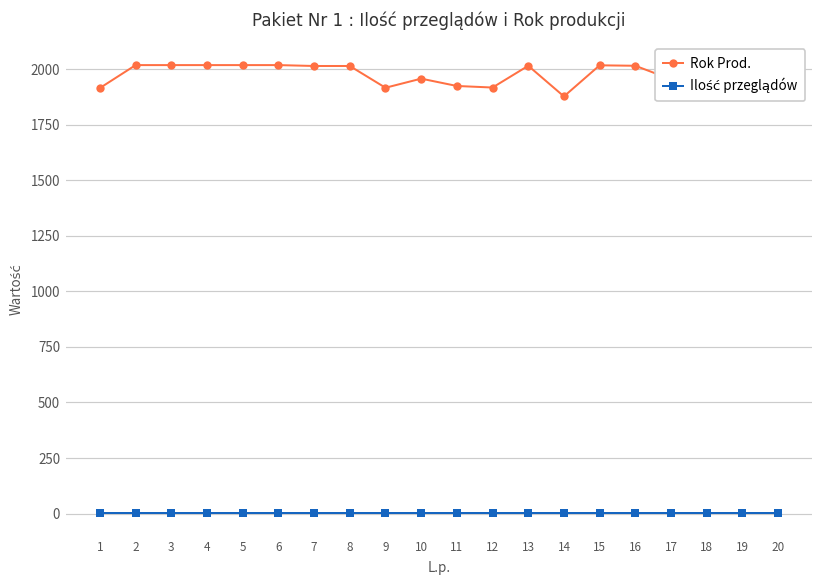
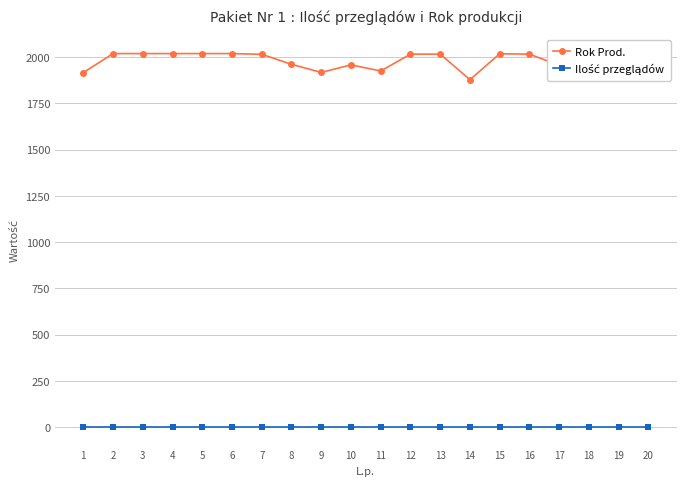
  {
    "Rok Prod.": {
      "1": 1920,
      "2": 2020,
      "3": 2020,
      "4": 2020,
      "5": 2020,
      "6": 2020,
      "7": 2020,
-     "8": 2020,
+     "8": 1960,
      "9": 1920,
      "10": 1960,
      "11": 1930,
-     "12": 1920,
+     "12": 2020,
      "13": 2020,
      "14": 1880,
      "15": 2020,
      "16": 2020
    },
    "Ilość przeglądów": {
      "1": 0,
      "2": 0,
      "3": 0,
      "4": 0,
      "5": 0,
      "6": 0,
      "7": 0,
      "8": 0,
      "9": 0,
      "10": 0,
      "11": 0,
      "12": 0,
      "13": 0,
      "14": 0,
      "15": 0,
      "16": 0,
      "17": 0,
      "18": 0,
      "19": 0,
      "20": 0
    }
  }
